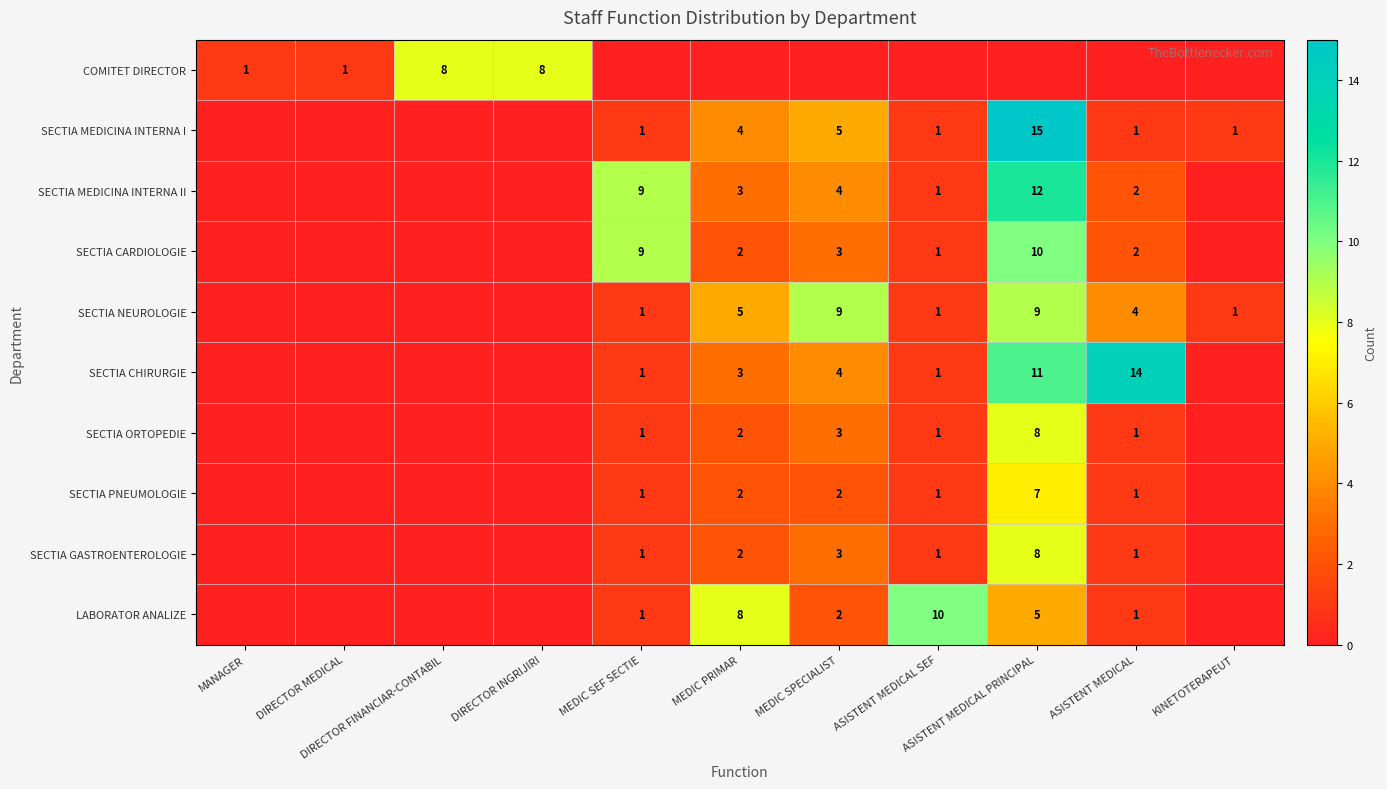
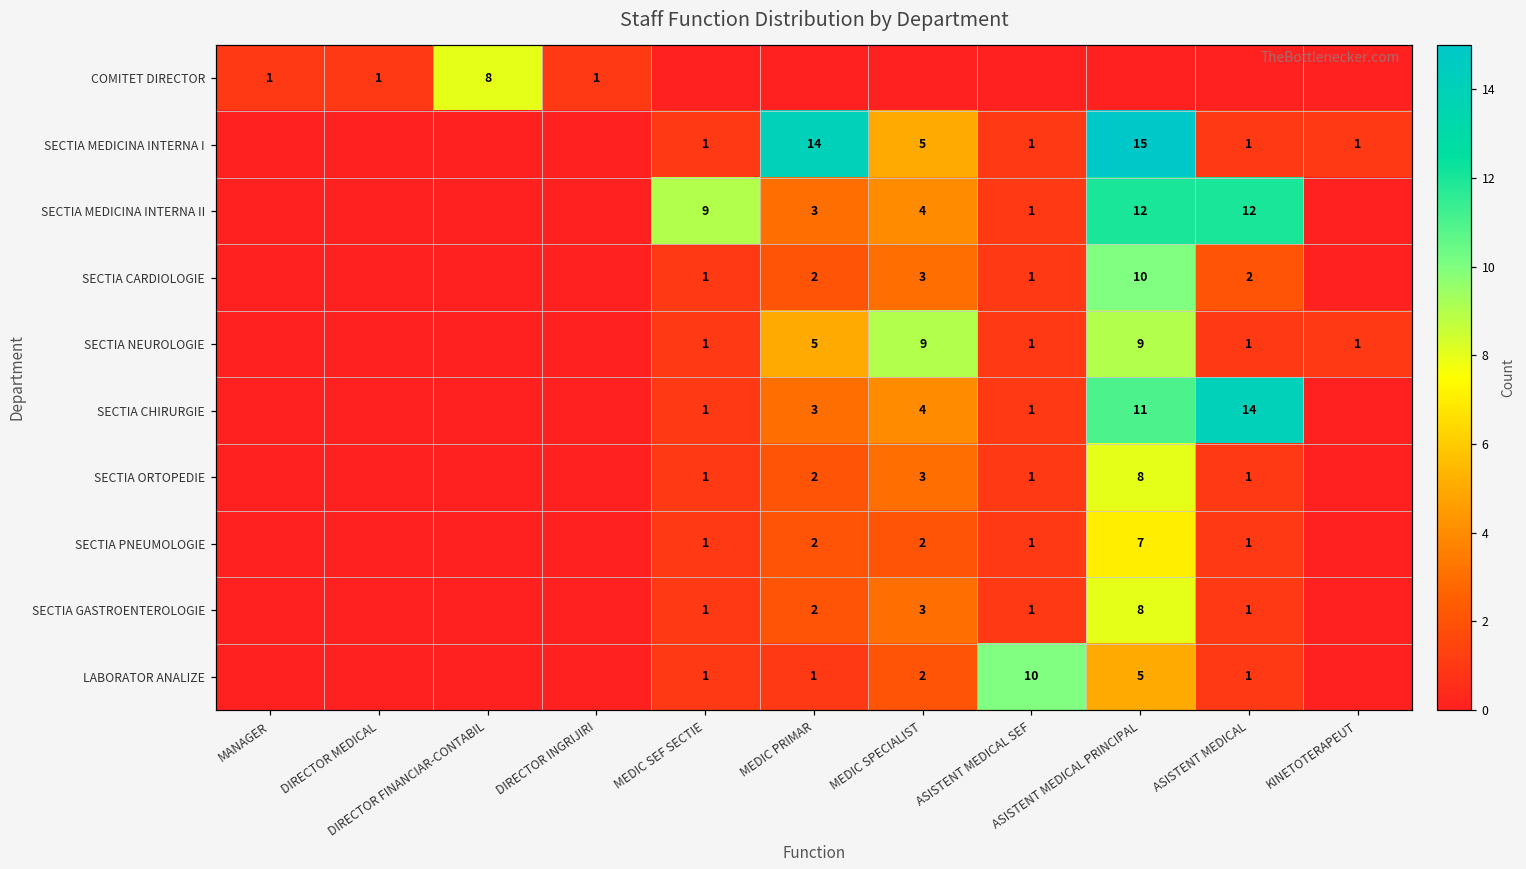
  {
    "COMITET DIRECTOR": {
      "MANAGER": 1,
      "DIRECTOR MEDICAL": 1,
      "DIRECTOR FINANCIAR-CONTABIL": 8,
-     "DIRECTOR INGRIJIRI": 8
+     "DIRECTOR INGRIJIRI": 1
    },
    "SECTIA MEDICINA INTERNA I": {
      "MEDIC SEF SECTIE": 1,
-     "MEDIC PRIMAR": 4,
+     "MEDIC PRIMAR": 14,
      "MEDIC SPECIALIST": 5,
      "ASISTENT MEDICAL SEF": 1,
      "ASISTENT MEDICAL PRINCIPAL": 15,
      "ASISTENT MEDICAL": 1,
      "KINETOTERAPEUT": 1
    },
    "SECTIA MEDICINA INTERNA II": {
      "MEDIC SEF SECTIE": 9,
      "MEDIC PRIMAR": 3,
      "MEDIC SPECIALIST": 4,
      "ASISTENT MEDICAL SEF": 1,
      "ASISTENT MEDICAL PRINCIPAL": 12,
-     "ASISTENT MEDICAL": 2
+     "ASISTENT MEDICAL": 12
    },
    "SECTIA CARDIOLOGIE": {
-     "MEDIC SEF SECTIE": 9,
+     "MEDIC SEF SECTIE": 1,
      "MEDIC PRIMAR": 2,
      "MEDIC SPECIALIST": 3,
      "ASISTENT MEDICAL SEF": 1,
      "ASISTENT MEDICAL PRINCIPAL": 10,
      "ASISTENT MEDICAL": 2
    },
    "SECTIA NEUROLOGIE": {
      "MEDIC SEF SECTIE": 1,
      "MEDIC PRIMAR": 5,
      "MEDIC SPECIALIST": 9,
      "ASISTENT MEDICAL SEF": 1,
      "ASISTENT MEDICAL PRINCIPAL": 9,
-     "ASISTENT MEDICAL": 4,
+     "ASISTENT MEDICAL": 1,
      "KINETOTERAPEUT": 1
    },
    "SECTIA CHIRURGIE": {
      "MEDIC SEF SECTIE": 1,
      "MEDIC PRIMAR": 3,
      "MEDIC SPECIALIST": 4,
      "ASISTENT MEDICAL SEF": 1,
      "ASISTENT MEDICAL PRINCIPAL": 11,
      "ASISTENT MEDICAL": 14
    },
    "SECTIA ORTOPEDIE": {
      "MEDIC SEF SECTIE": 1,
      "MEDIC PRIMAR": 2,
      "MEDIC SPECIALIST": 3,
      "ASISTENT MEDICAL SEF": 1,
      "ASISTENT MEDICAL PRINCIPAL": 8,
      "ASISTENT MEDICAL": 1
    },
    "SECTIA PNEUMOLOGIE": {
      "MEDIC SEF SECTIE": 1,
      "MEDIC PRIMAR": 2,
      "MEDIC SPECIALIST": 2,
      "ASISTENT MEDICAL SEF": 1,
      "ASISTENT MEDICAL PRINCIPAL": 7,
      "ASISTENT MEDICAL": 1
    },
    "SECTIA GASTROENTEROLOGIE": {
      "MEDIC SEF SECTIE": 1,
      "MEDIC PRIMAR": 2,
      "MEDIC SPECIALIST": 3,
      "ASISTENT MEDICAL SEF": 1,
      "ASISTENT MEDICAL PRINCIPAL": 8,
      "ASISTENT MEDICAL": 1
    },
    "LABORATOR ANALIZE": {
      "MEDIC SEF SECTIE": 1,
-     "MEDIC PRIMAR": 8,
+     "MEDIC PRIMAR": 1,
      "MEDIC SPECIALIST": 2,
      "ASISTENT MEDICAL SEF": 10,
      "ASISTENT MEDICAL PRINCIPAL": 5,
      "ASISTENT MEDICAL": 1
    }
  }
